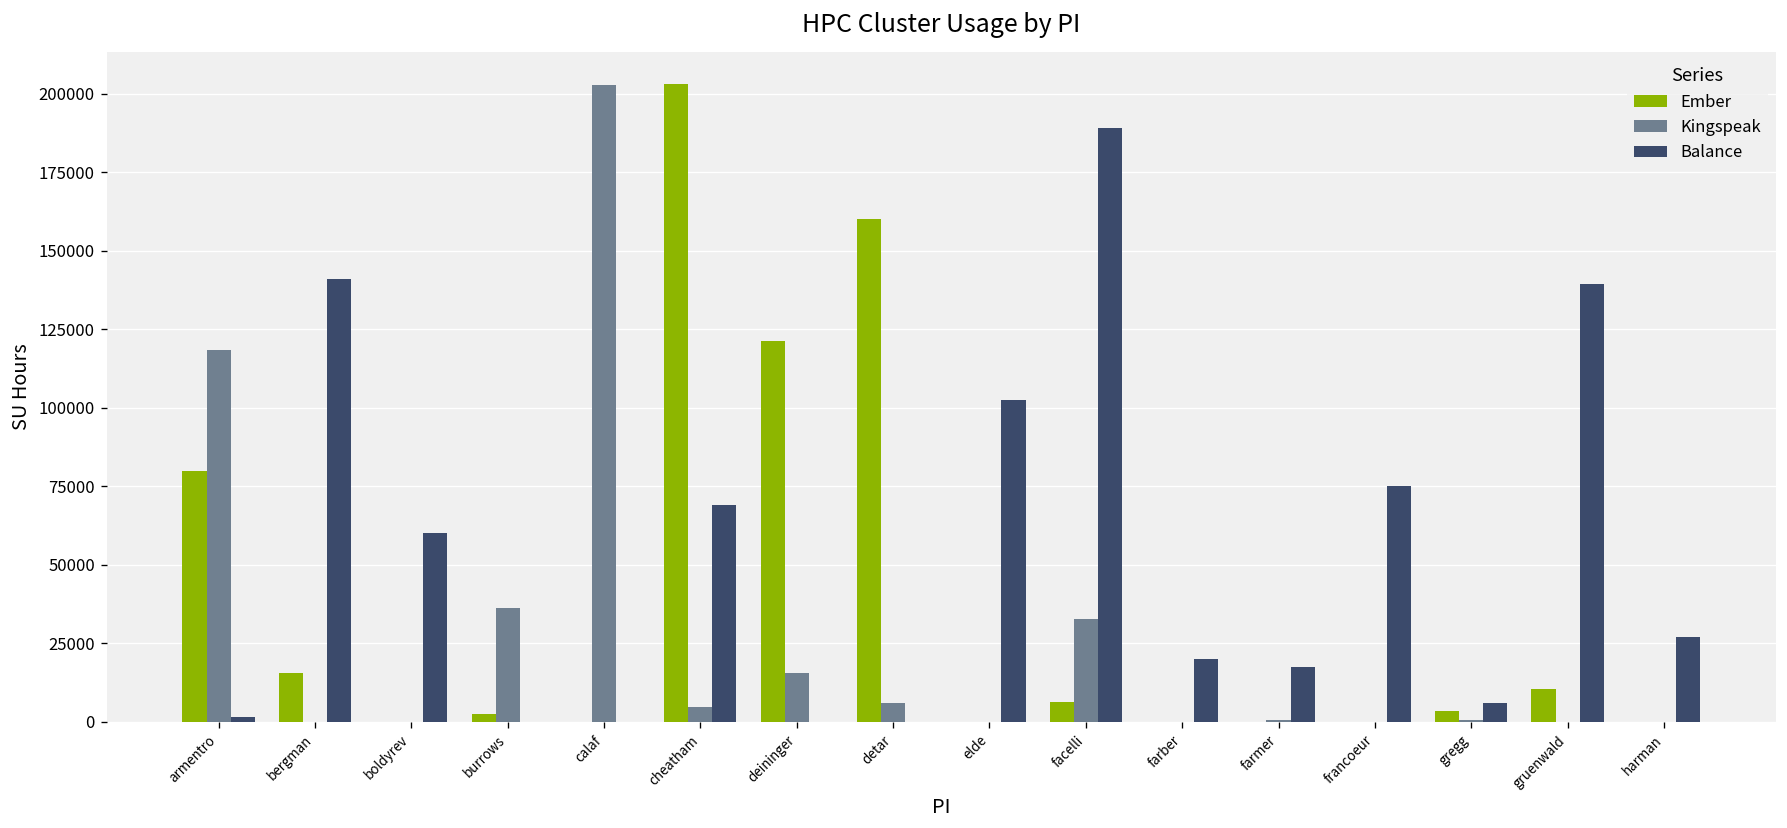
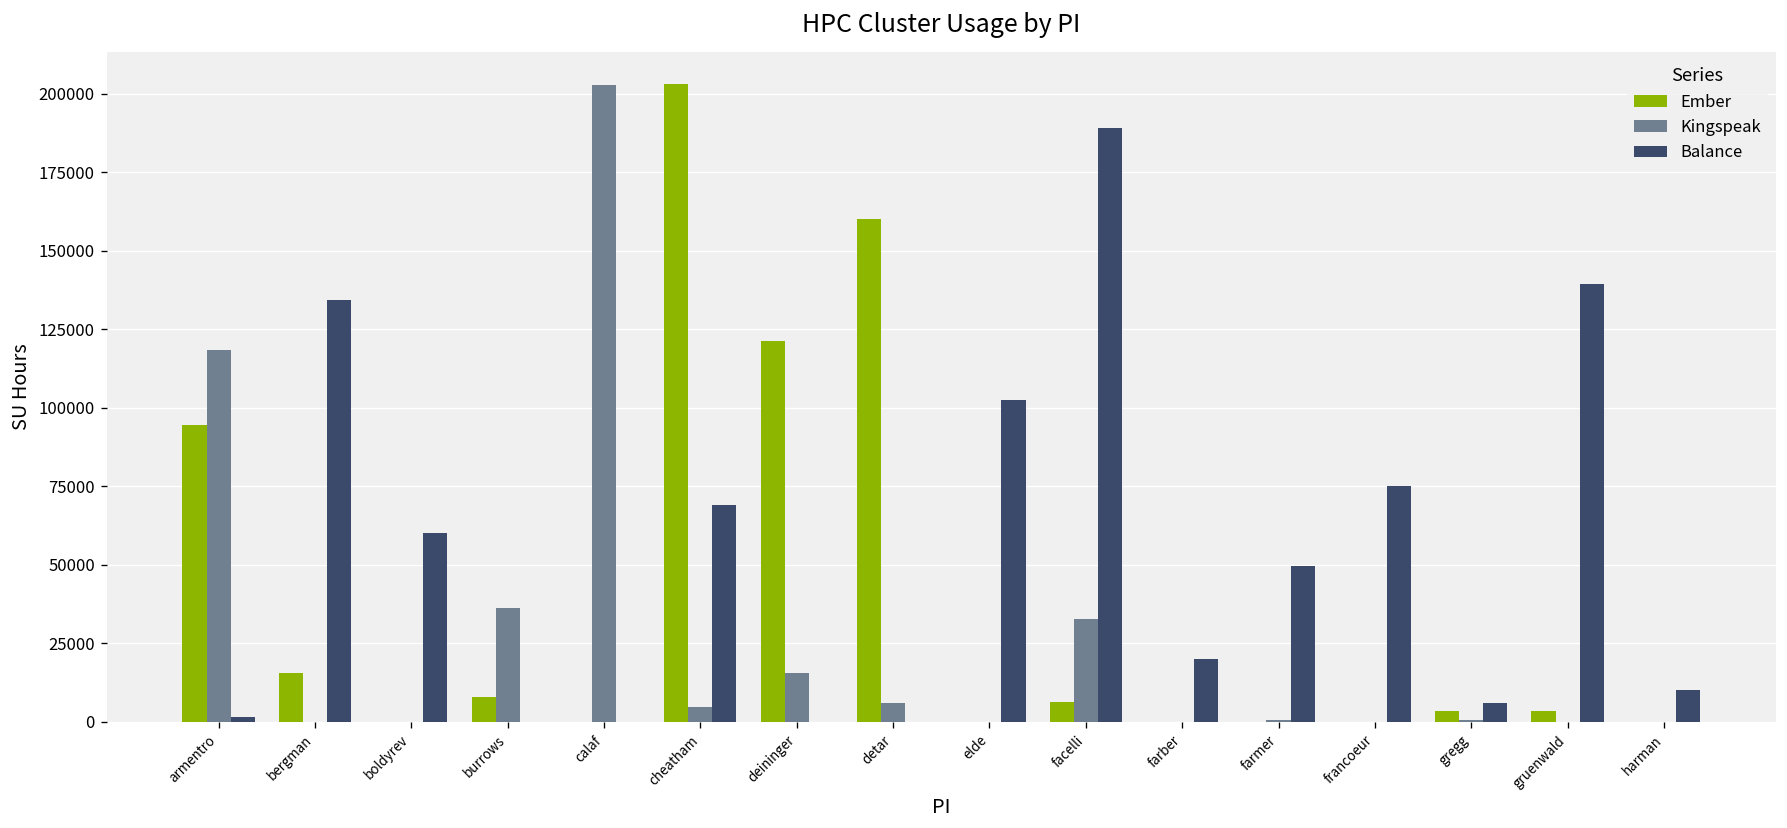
  {
    "Ember": {
-     "armentro": 80000,
+     "armentro": 95000,
      "bergman": 16000,
-     "burrows": 3000,
+     "burrows": 8000,
      "calaf": 0,
      "cheatham": 203000,
      "deininger": 121000,
      "detar": 160000,
      "elde": 0,
      "facelli": 6000,
      "farber": 0,
      "farmer": 0,
      "francoeur": 0,
      "gregg": 4000,
-     "gruenwald": 11000
+     "gruenwald": 3000
    },
    "Kingspeak": {
      "armentro": 118000,
      "bergman": 0,
      "boldyrev": 0,
      "burrows": 36000,
      "calaf": 203000,
      "cheatham": 5000,
      "deininger": 15000,
      "detar": 6000,
      "elde": 0,
      "facelli": 33000,
      "farber": 0,
      "francoeur": 0,
      "harman": 0
    },
    "Balance": {
      "armentro": 2000,
-     "bergman": 141000,
+     "bergman": 134000,
      "boldyrev": 60000,
      "burrows": 0,
      "calaf": 0,
      "cheatham": 69000,
      "deininger": 0,
      "detar": 0,
      "elde": 102000,
      "facelli": 189000,
      "farber": 20000,
-     "farmer": 17000,
+     "farmer": 49000,
      "francoeur": 75000,
      "gregg": 6000,
      "gruenwald": 139000,
-     "harman": 27000
+     "harman": 10000
    }
  }
